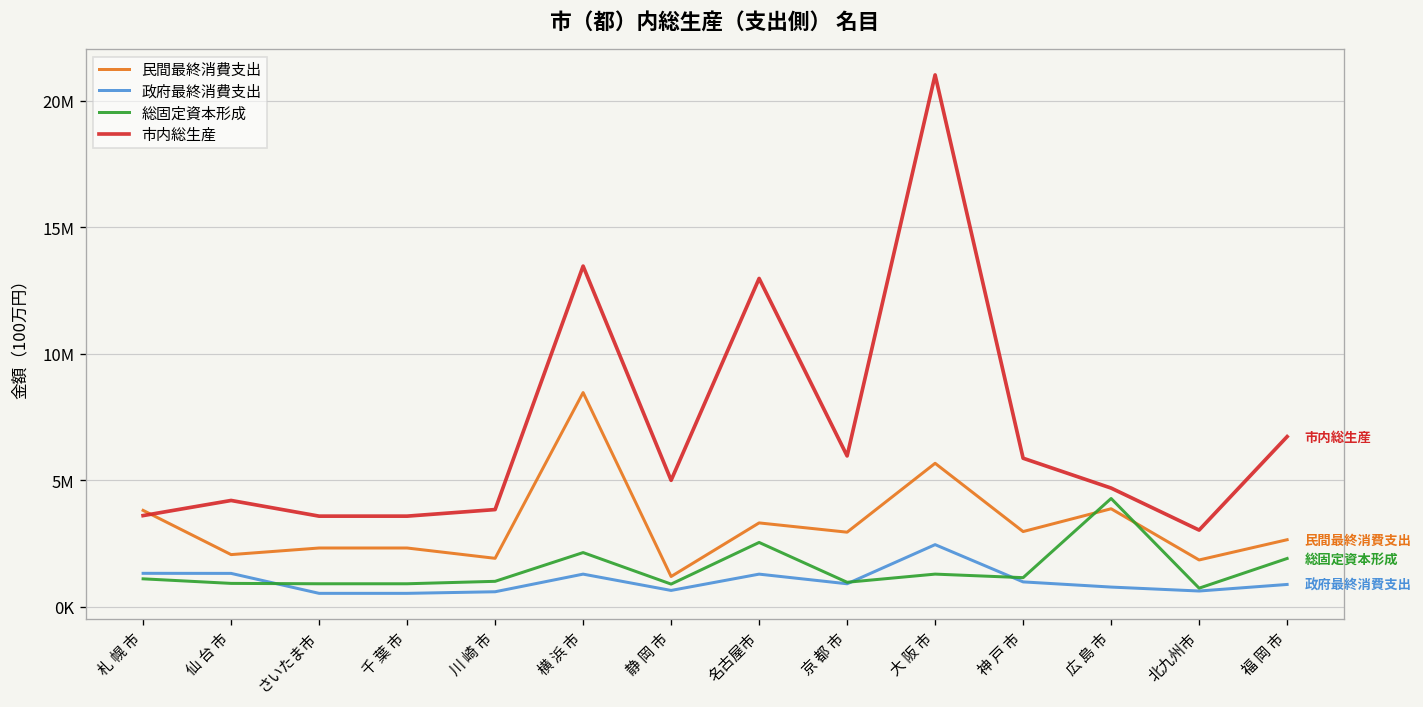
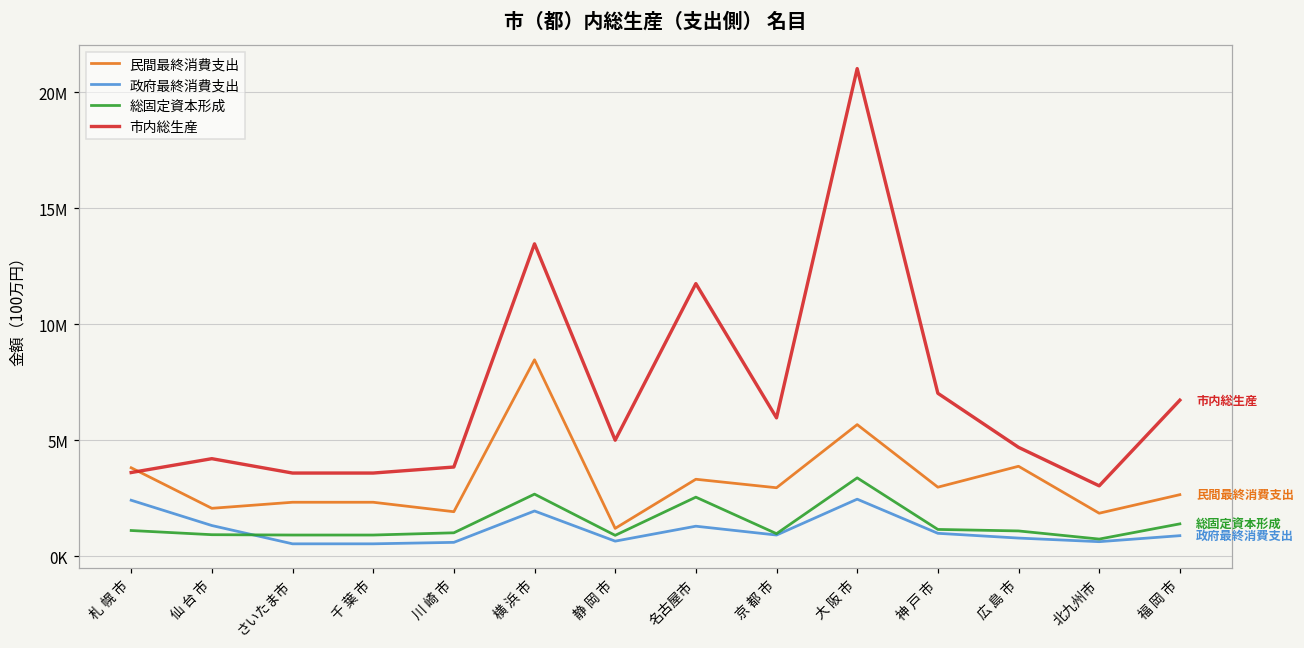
  {
    "民間最終消費支出": {
      "札 幌 市": 3800000,
      "仙 台 市": 2100000,
      "さいたま市": 2300000,
      "千 葉 市": 2300000,
      "川 崎 市": 1900000,
      "横 浜 市": 8500000,
      "静 岡 市": 1200000,
      "名古屋市": 3300000,
      "京 都 市": 3000000,
      "大 阪 市": 5700000,
      "神 戸 市": 3000000,
      "広 島 市": 3900000,
      "北九州市": 1900000,
      "福 岡 市": 2700000
    },
    "政府最終消費支出": {
-     "札 幌 市": 1300000,
+     "札 幌 市": 2400000,
      "仙 台 市": 1300000,
      "さいたま市": 500000,
      "千 葉 市": 500000,
      "川 崎 市": 600000,
-     "横 浜 市": 1300000,
+     "横 浜 市": 1900000,
      "静 岡 市": 700000,
      "名古屋市": 1300000,
      "大 阪 市": 2500000,
      "神 戸 市": 1000000,
      "広 島 市": 800000,
      "福 岡 市": 900000
    },
    "総固定資本形成": {
      "札 幌 市": 1100000,
      "仙 台 市": 900000,
      "さいたま市": 900000,
      "千 葉 市": 900000,
      "川 崎 市": 1000000,
-     "横 浜 市": 2100000,
+     "横 浜 市": 2700000,
      "静 岡 市": 900000,
      "名古屋市": 2500000,
-     "大 阪 市": 1300000,
+     "大 阪 市": 3400000,
      "神 戸 市": 1200000,
-     "広 島 市": 4300000,
-     "福 岡 市": 1900000
+     "広 島 市": 1100000,
+     "福 岡 市": 1400000
    },
    "市内総生産": {
      "札 幌 市": 3600000,
      "仙 台 市": 4200000,
      "さいたま市": 3600000,
      "千 葉 市": 3600000,
      "川 崎 市": 3800000,
      "横 浜 市": 13500000,
      "静 岡 市": 5000000,
-     "名古屋市": 13000000,
+     "名古屋市": 11700000,
      "京 都 市": 6000000,
      "大 阪 市": 21000000,
-     "神 戸 市": 5900000,
+     "神 戸 市": 7000000,
      "広 島 市": 4700000,
      "北九州市": 3000000,
      "福 岡 市": 6700000
    }
  }
